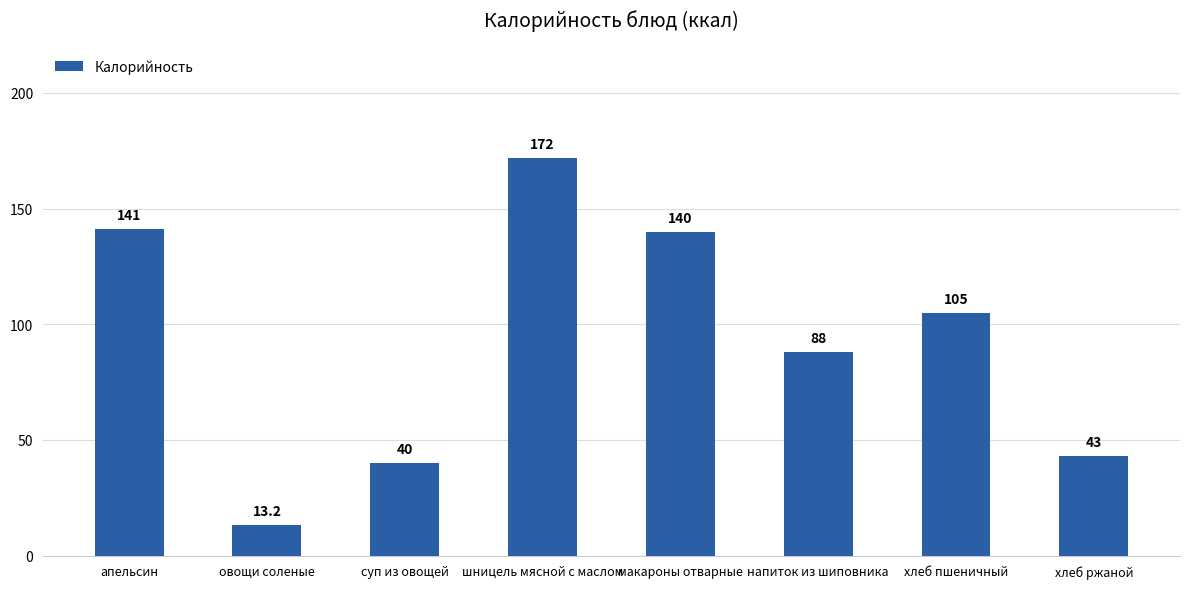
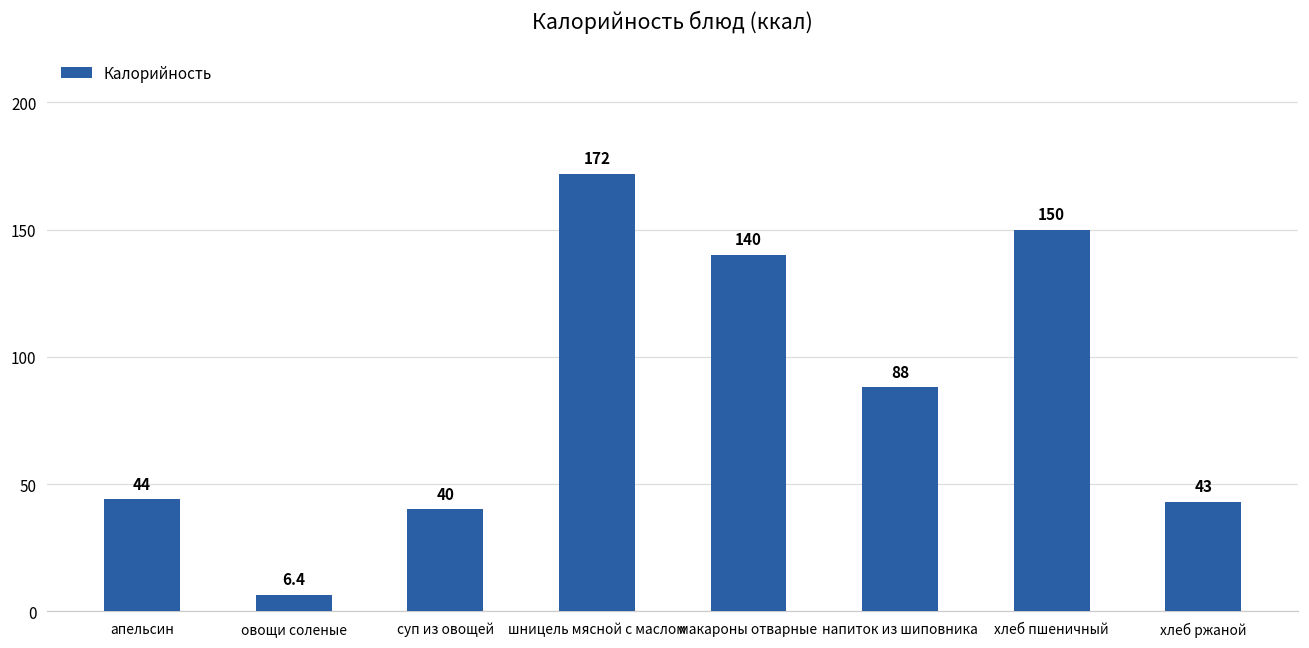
  {
-   "апельсин": 141,
-   "овощи соленые": 13.2,
+   "апельсин": 44,
+   "овощи соленые": 6.4,
    "суп из овощей": 40,
    "шницель мясной с маслом": 172,
    "макароны отварные": 140,
    "напиток из шиповника": 88,
-   "хлеб пшеничный": 105,
+   "хлеб пшеничный": 150,
    "хлеб ржаной": 43
  }
